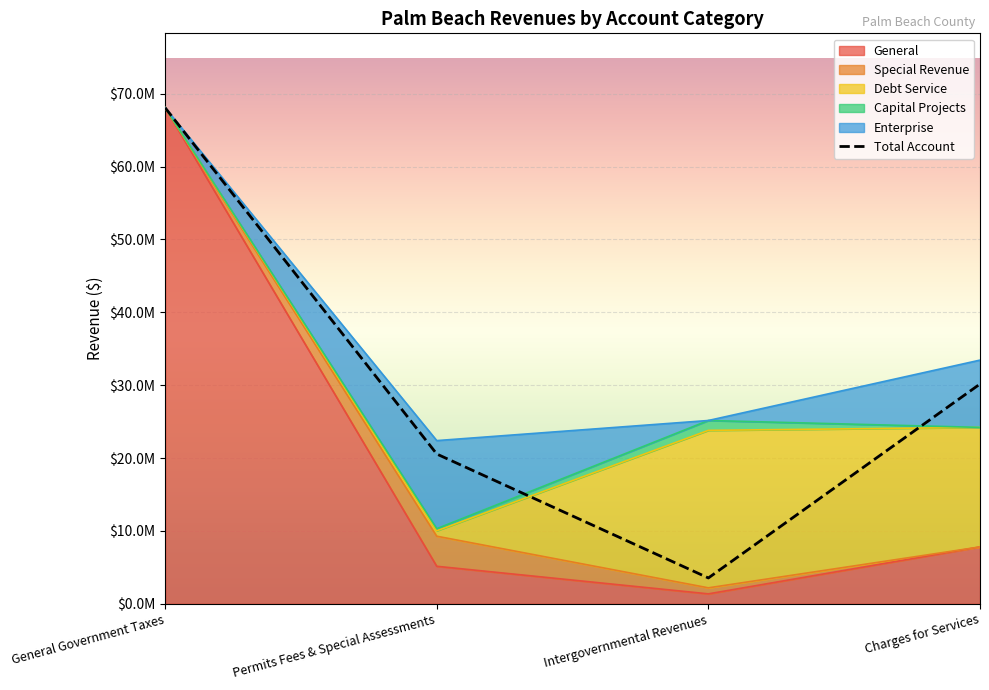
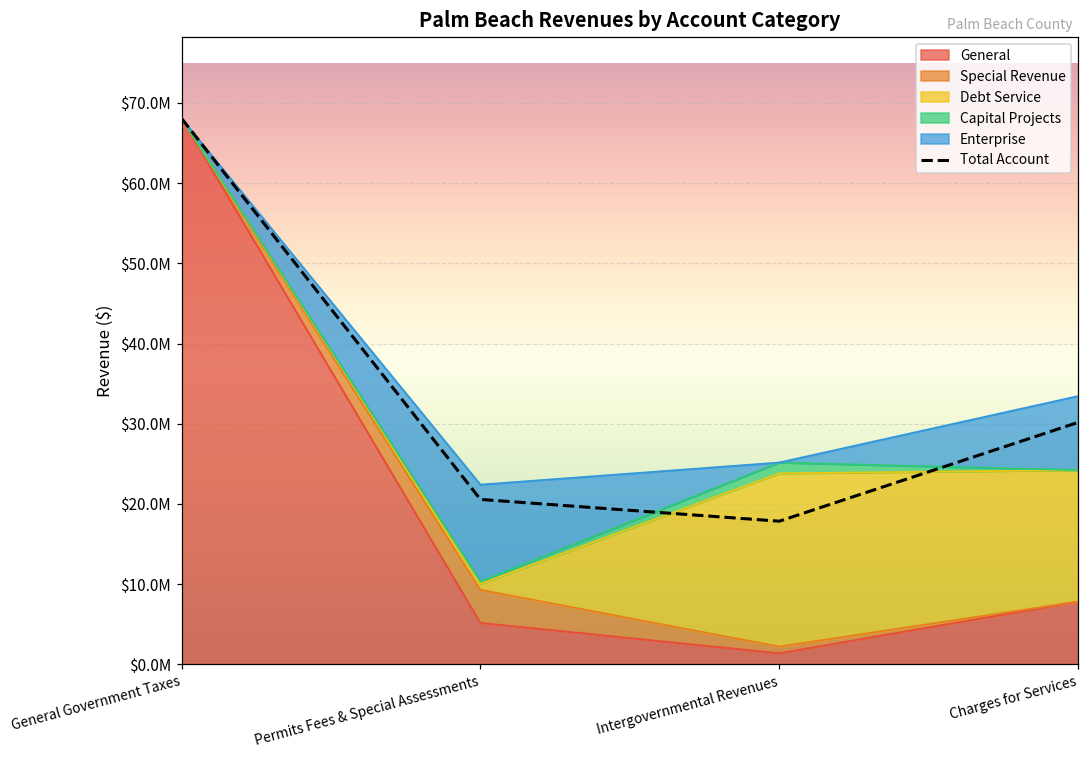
  {
    "Debt Service": {
      "Intergovernmental Revenues": "$24000000"
    },
    "Enterprise": {
      "Permits Fees & Special Assessments": "$22000000",
      "Charges for Services": "$33000000"
    },
    "Total Account": {
      "Permits Fees & Special Assessments": "$21000000",
-     "Intergovernmental Revenues": "$4000000",
+     "Intergovernmental Revenues": "$18000000",
      "Charges for Services": "$30000000"
    }
  }
